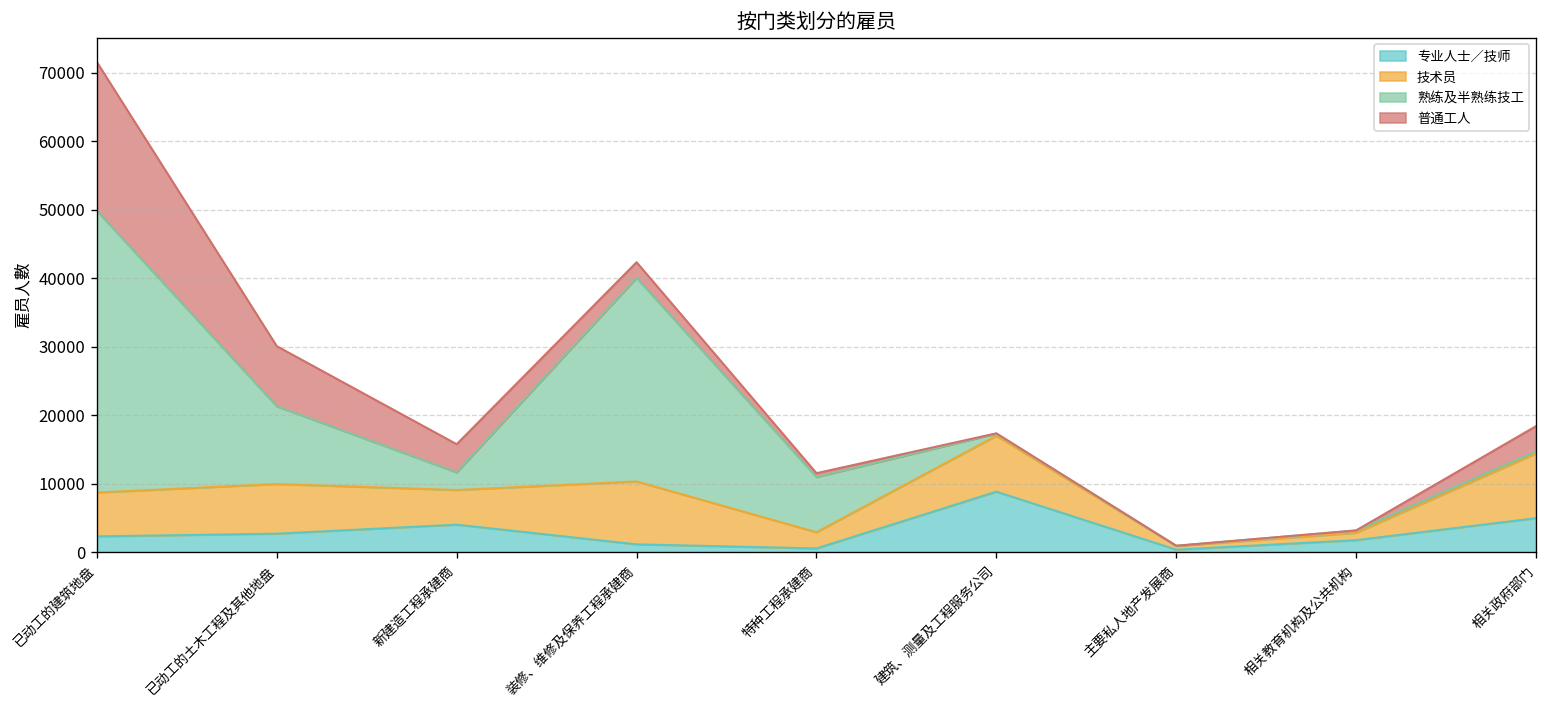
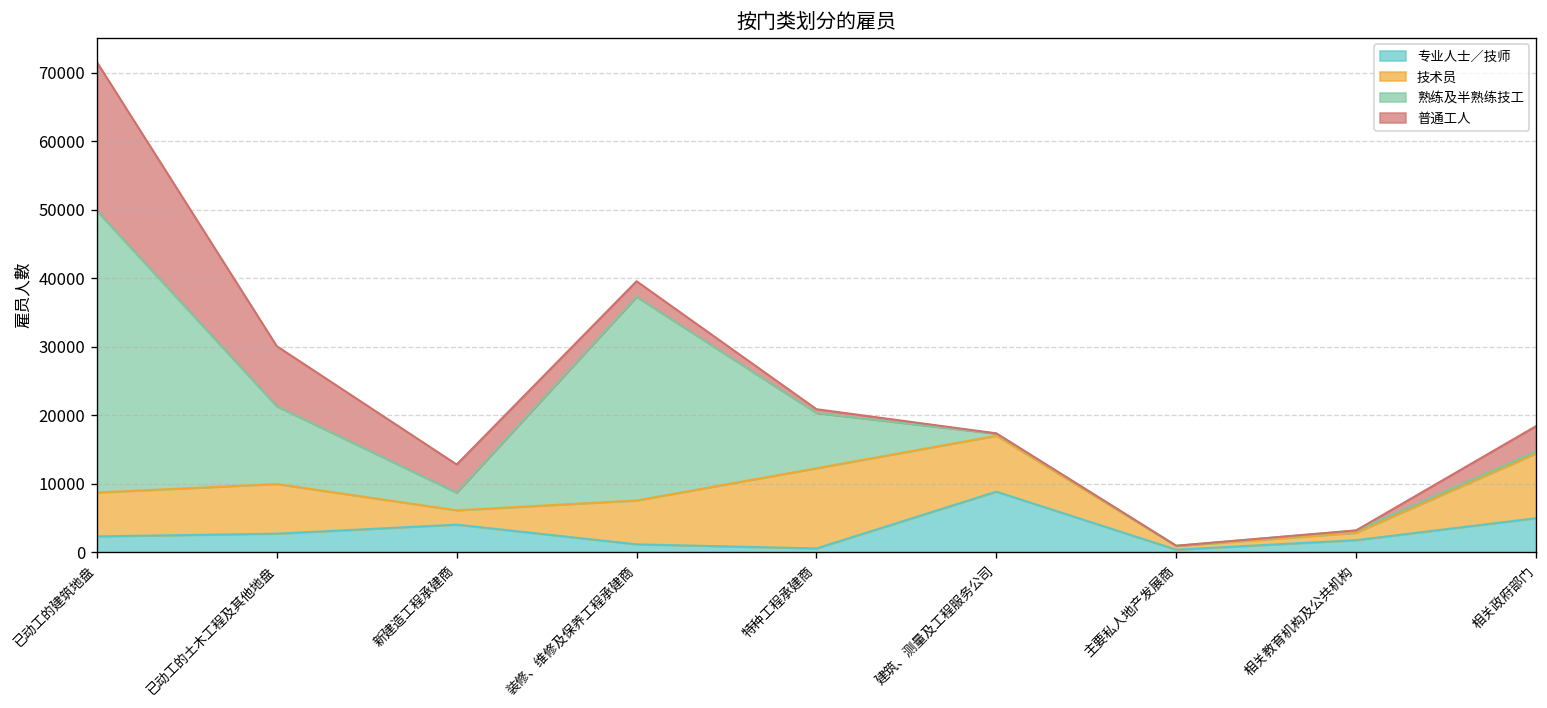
  {
    "技术员": {
      "已动工的建筑地盘": 6000,
      "已动工的土木工程及其他地盘": 7000,
-     "新建造工程承建商": 5000,
-     "装修、维修及保养工程承建商": 9000,
-     "特种工程承建商": 2000
+     "新建造工程承建商": 2000,
+     "装修、维修及保养工程承建商": 6000,
+     "特种工程承建商": 12000
    },
    "普通工人": {
      "已动工的建筑地盘": 22000,
      "已动工的土木工程及其他地盘": 9000,
      "新建造工程承建商": 4000,
      "装修、维修及保养工程承建商": 2000,
      "特种工程承建商": 1000,
      "相关政府部门": 4000
    }
  }
